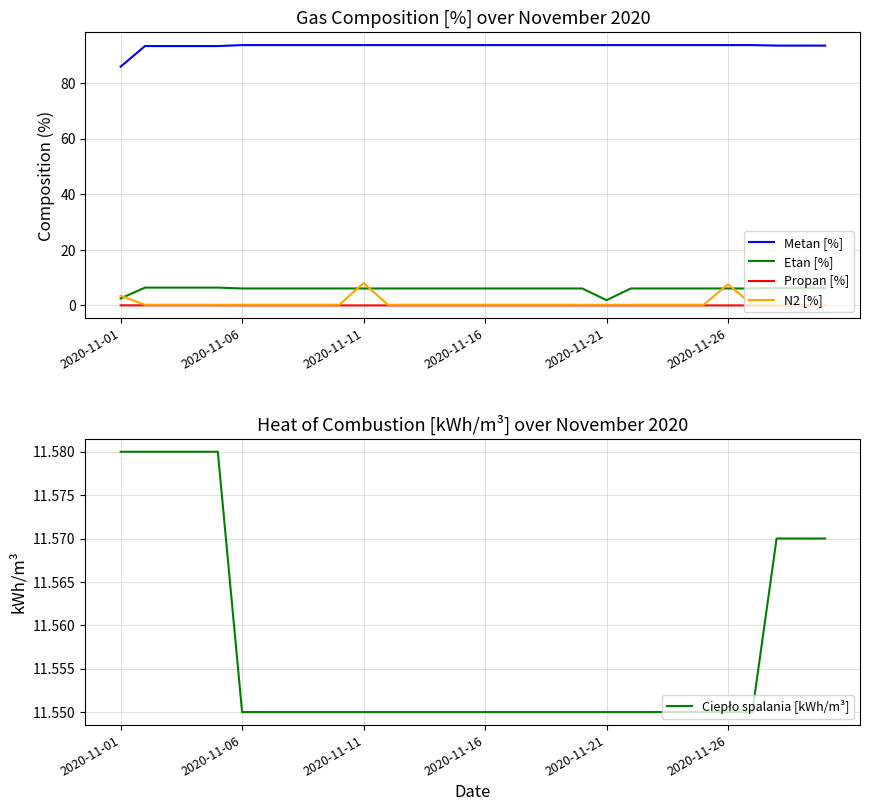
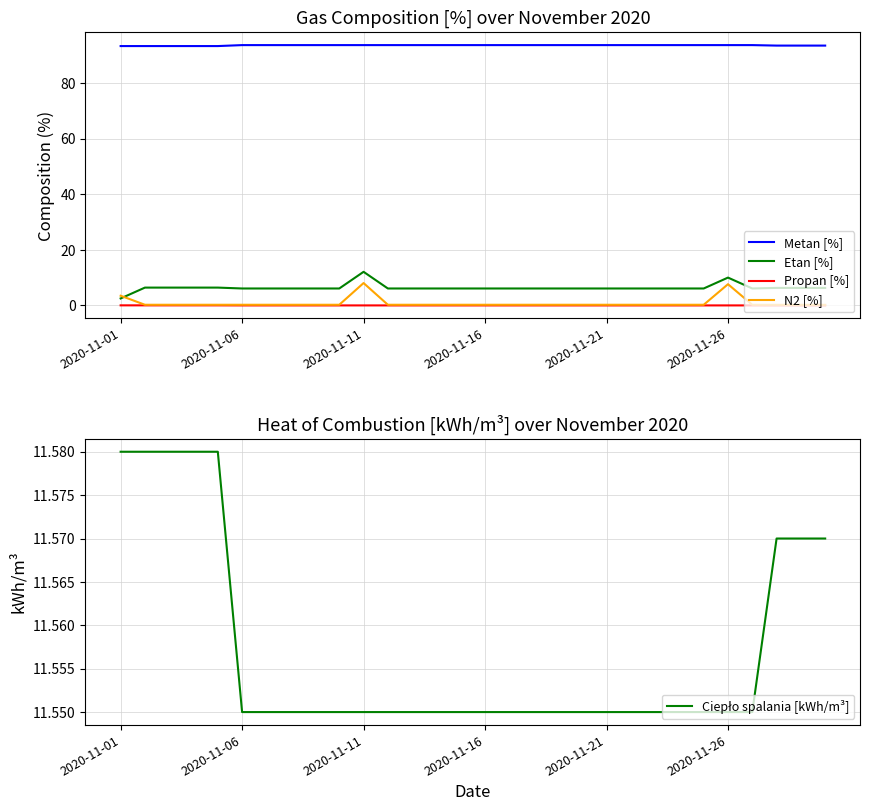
  {
    "Gas Composition [%] over November 2020": {
      "Metan [%]": {
-       "2020-11-01": 86,
+       "2020-11-01": 93,
        "2020-11-06": 94,
        "2020-11-11": 94,
        "2020-11-16": 94,
        "2020-11-21": 94,
        "2020-11-26": 94
      },
      "Etan [%]": {
        "2020-11-01": 3,
        "2020-11-06": 6,
-       "2020-11-11": 6,
+       "2020-11-11": 12,
        "2020-11-16": 6,
-       "2020-11-21": 2,
-       "2020-11-26": 6
+       "2020-11-21": 6,
+       "2020-11-26": 10
      },
      "Propan [%]": {
        "2020-11-01": 0,
        "2020-11-11": 0,
        "2020-11-26": 0
      },
      "N2 [%]": {
        "2020-11-01": 4,
        "2020-11-11": 8,
        "2020-11-26": 8
      }
    },
    "Heat of Combustion [kWh/m³] over November 2020": {
      "2020-11-01": 11.580,
      "2020-11-06": 11.550,
      "2020-11-11": 11.550,
      "2020-11-16": 11.550,
      "2020-11-21": 11.550
    }
  }
